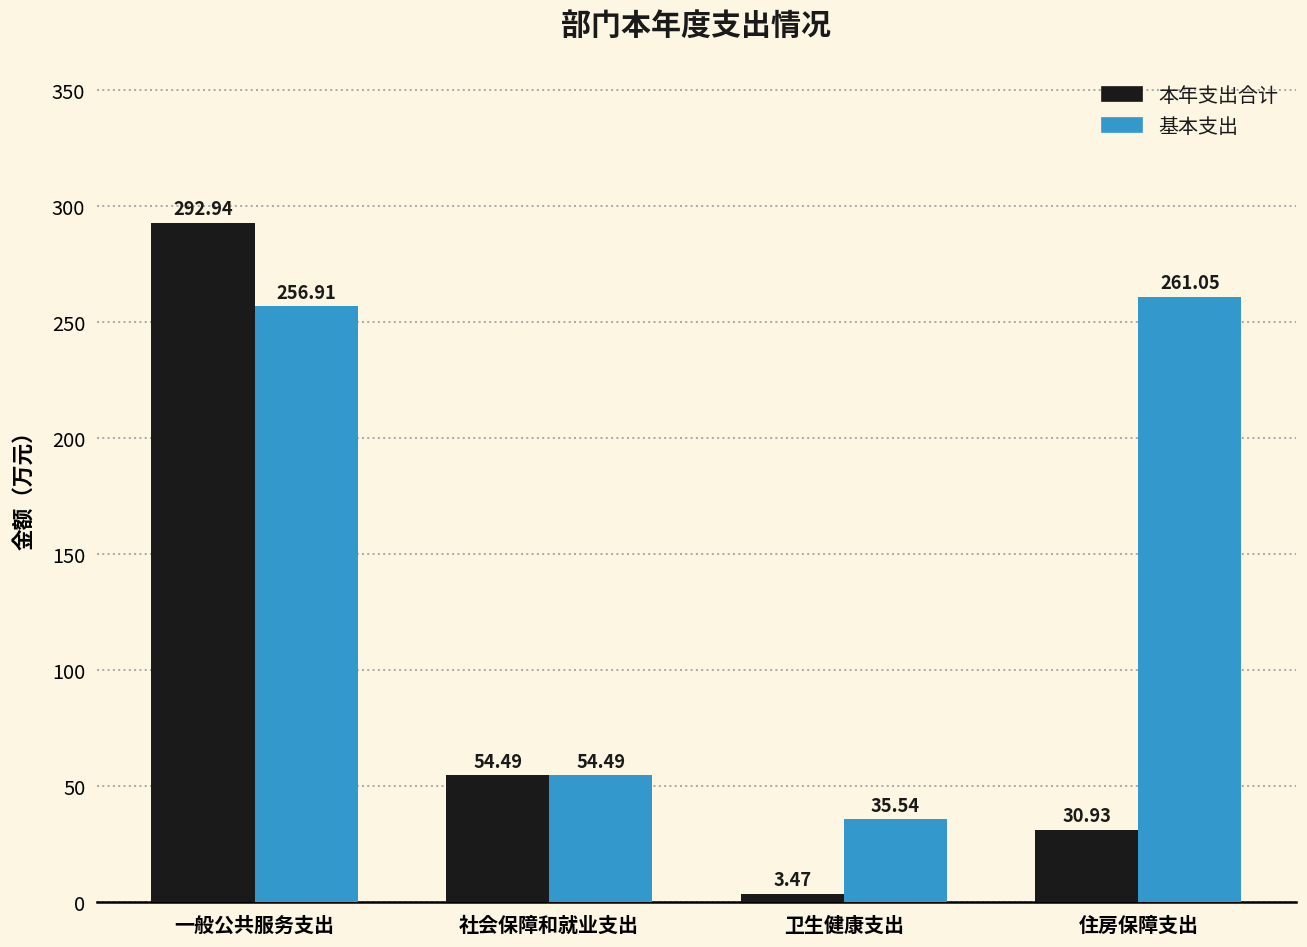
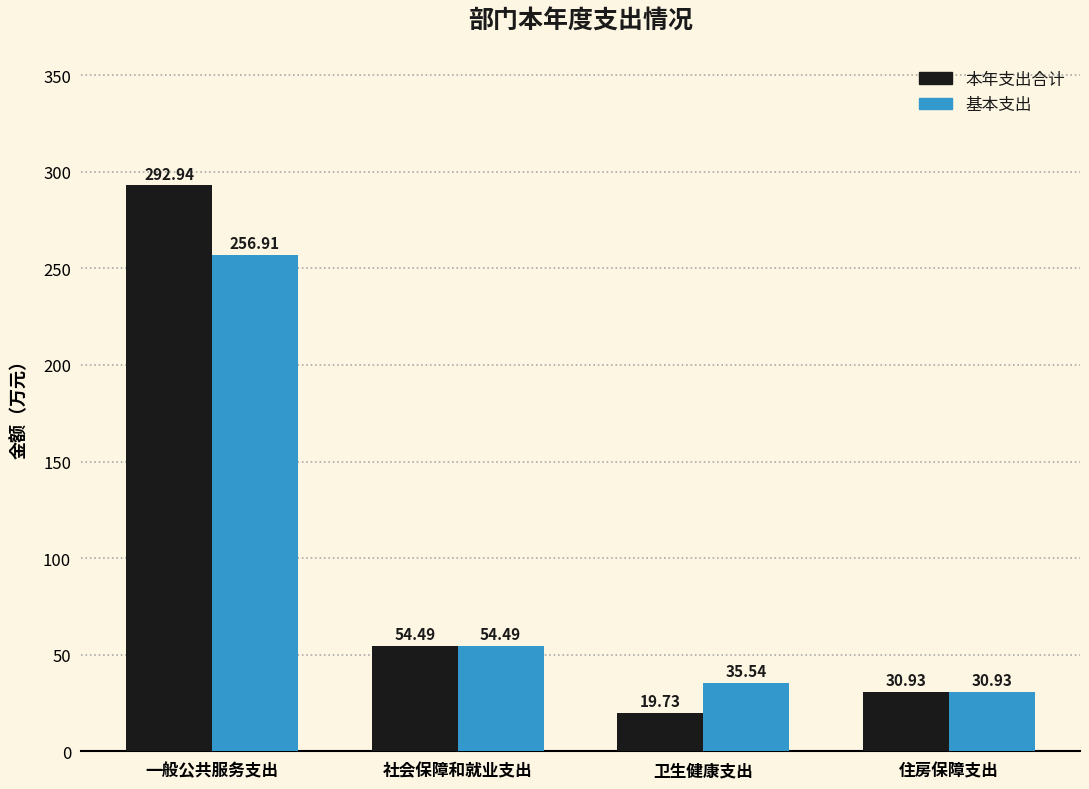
  {
    "本年支出合计": {
      "一般公共服务支出": 292.94,
      "社会保障和就业支出": 54.49,
-     "卫生健康支出": 3.47,
+     "卫生健康支出": 19.73,
      "住房保障支出": 30.93
    },
    "基本支出": {
      "一般公共服务支出": 256.91,
      "社会保障和就业支出": 54.49,
      "卫生健康支出": 35.54,
-     "住房保障支出": 261.05
+     "住房保障支出": 30.93
    }
  }
